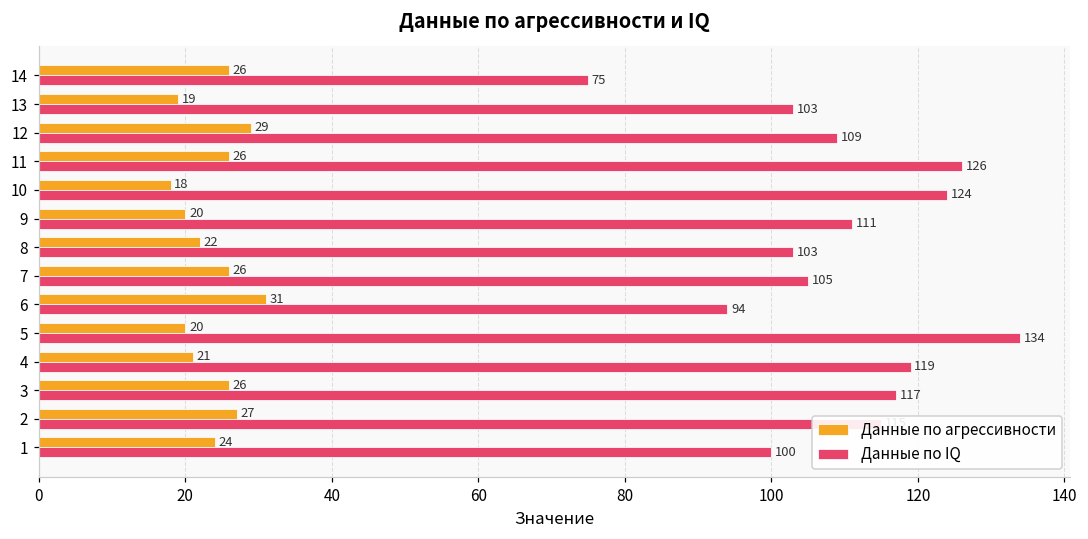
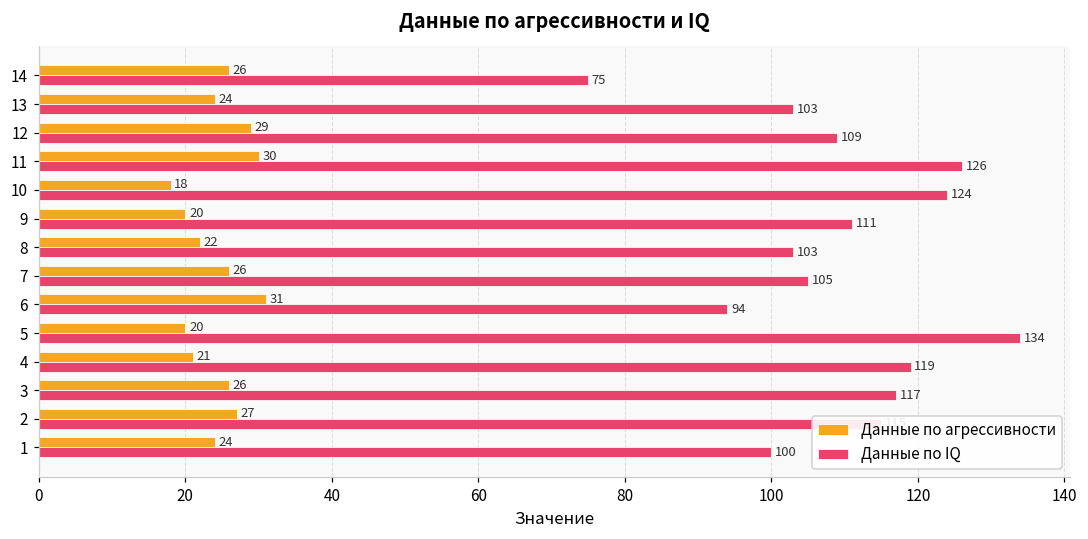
  {
    "Данные по агрессивности": {
      "14": 26,
-     "13": 19,
+     "13": 24,
      "12": 29,
-     "11": 26,
+     "11": 30,
      "10": 18,
      "9": 20,
      "8": 22,
      "7": 26,
      "6": 31,
      "5": 20,
      "4": 21,
      "3": 26,
      "2": 27,
      "1": 24
    },
    "Данные по IQ": {
      "14": 75,
      "13": 103,
      "12": 109,
      "11": 126,
      "10": 124,
      "9": 111,
      "8": 103,
      "7": 105,
      "6": 94,
      "5": 134,
      "4": 119,
      "3": 117,
      "1": 100
    }
  }
